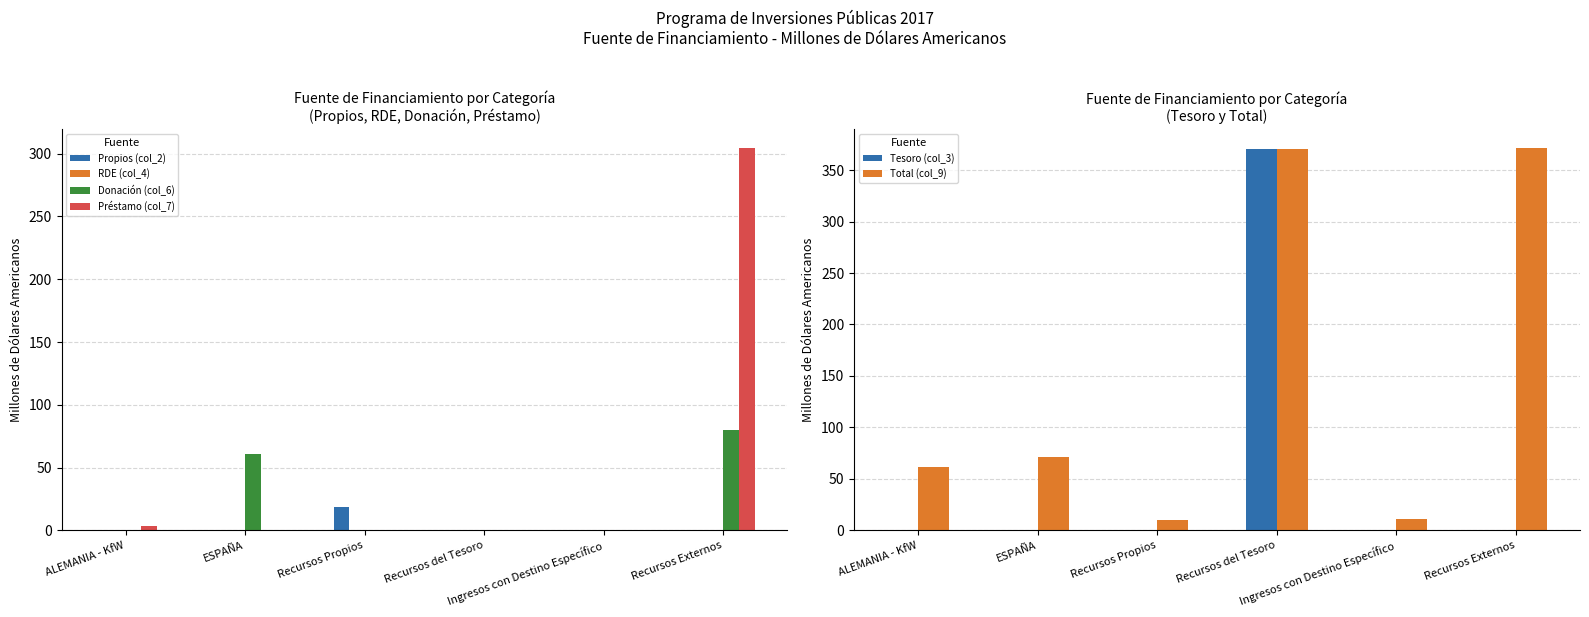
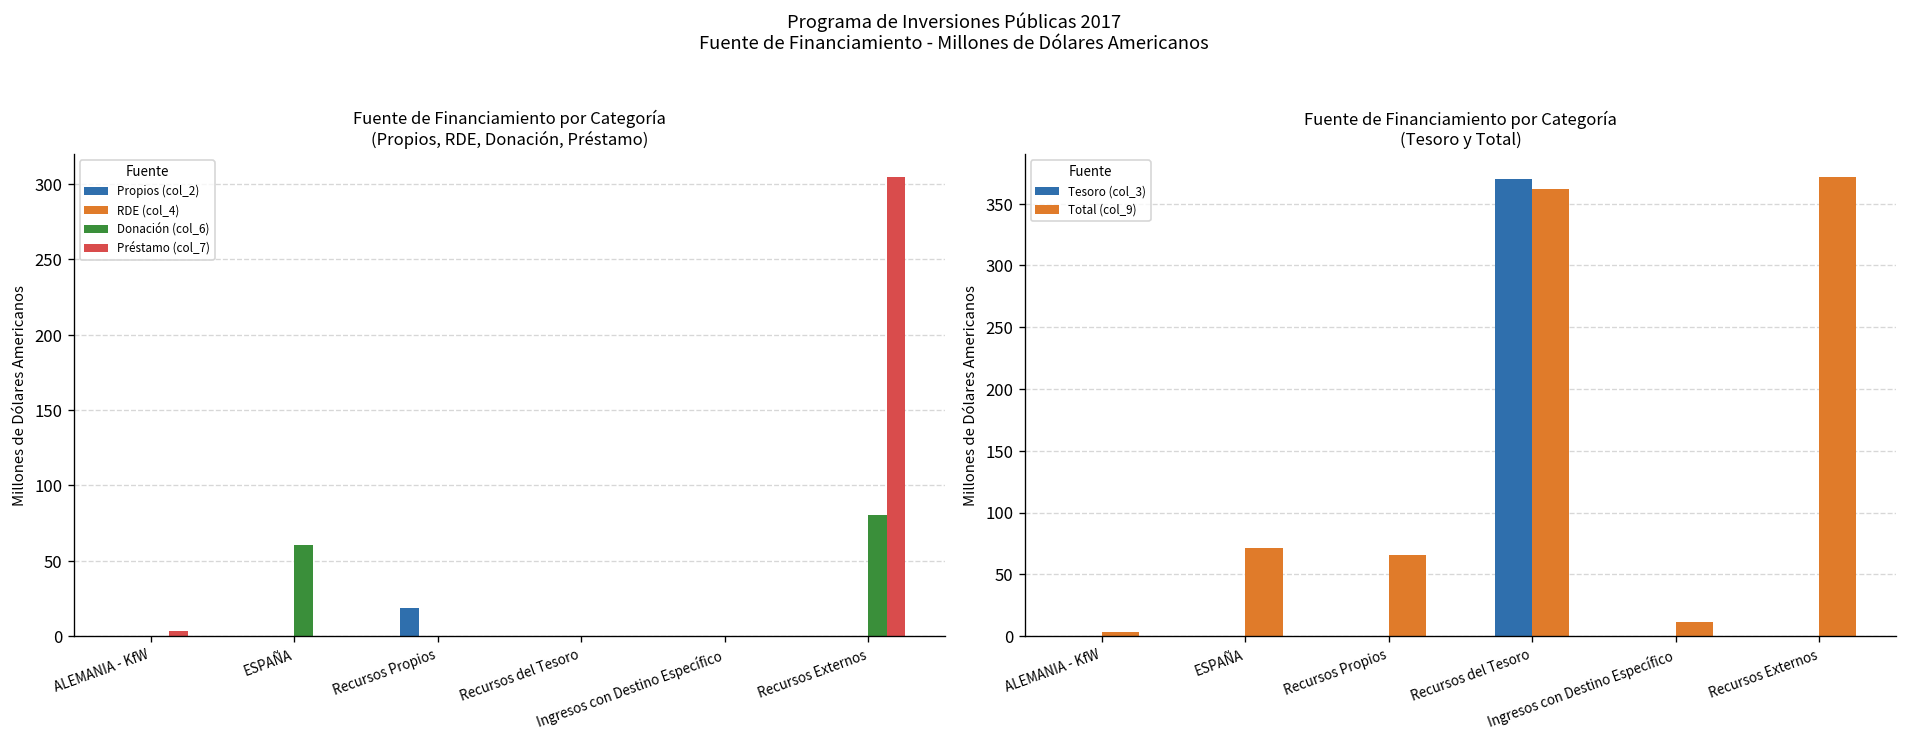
  {
    "Fuente de Financiamiento por Categoría (Propios, RDE, Donación, Préstamo)": {
      "Propios (col_2)": {
        "ALEMANIA - KfW": 0,
        "ESPAÑA": 0,
        "Recursos Propios": 19,
        "Recursos del Tesoro": 0,
        "Ingresos con Destino Específico": 0,
        "Recursos Externos": 0
      },
      "Donación (col_6)": {
        "ESPAÑA": 61,
        "Recursos Propios": 0,
        "Recursos del Tesoro": 0,
        "Ingresos con Destino Específico": 0,
        "Recursos Externos": 80
      }
    },
    "Fuente de Financiamiento por Categoría (Tesoro y Total)": {
      "Tesoro (col_3)": {
        "ALEMANIA - KfW": 0,
        "ESPAÑA": 0,
        "Recursos Propios": 0,
        "Recursos del Tesoro": 370,
        "Ingresos con Destino Específico": 0,
        "Recursos Externos": 0
      },
      "Total (col_9)": {
-       "ALEMANIA - KfW": 62,
+       "ALEMANIA - KfW": 3,
        "ESPAÑA": 71,
-       "Recursos Propios": 10,
-       "Recursos del Tesoro": 370,
+       "Recursos Propios": 65,
+       "Recursos del Tesoro": 362,
        "Ingresos con Destino Específico": 11,
        "Recursos Externos": 371
      }
    }
  }
